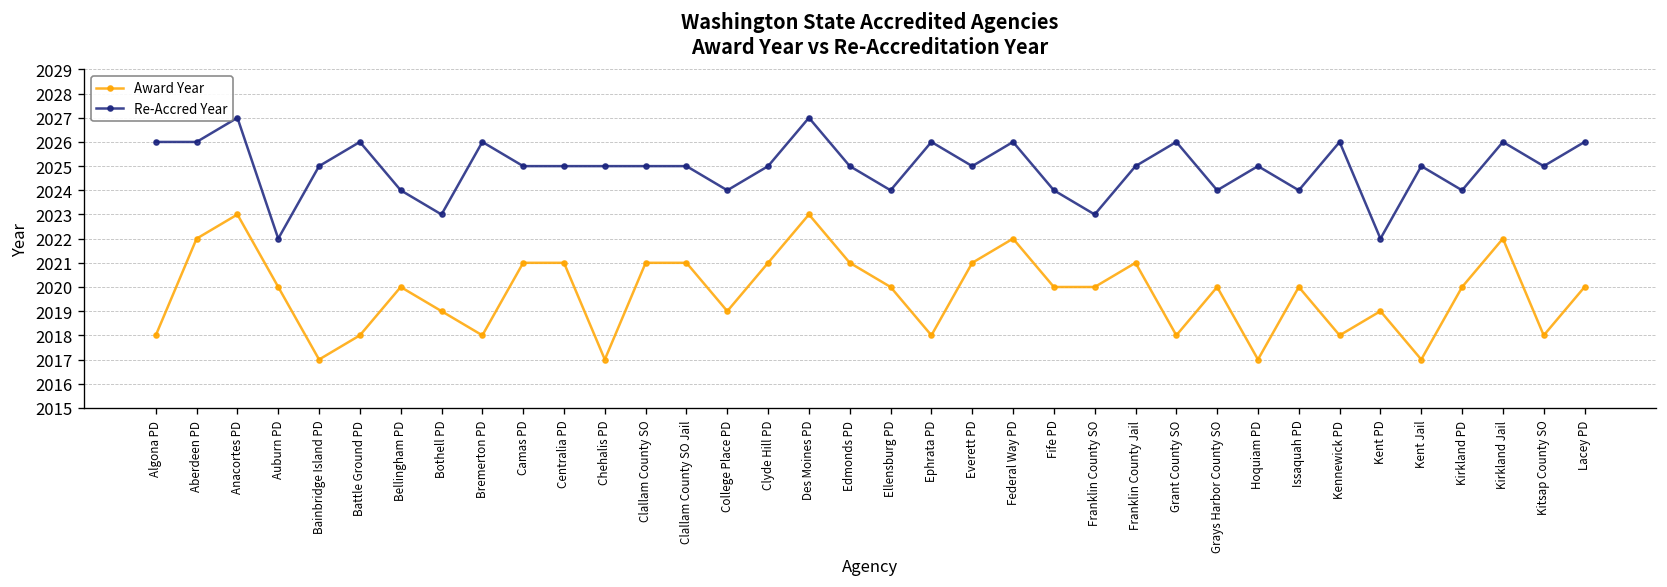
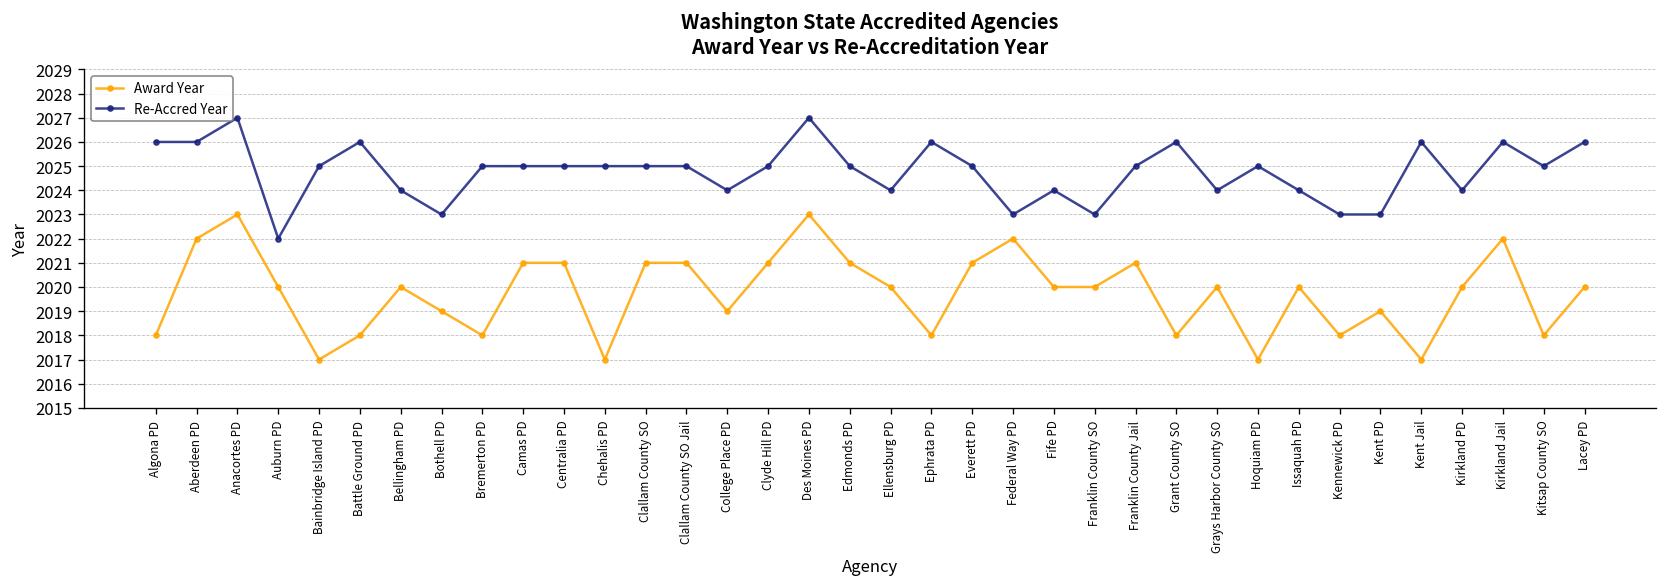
  {
    "Award Year": {
      "Algona PD": 2018,
      "Aberdeen PD": 2022,
      "Anacortes PD": 2023,
      "Auburn PD": 2020,
      "Bainbridge Island PD": 2017,
      "Battle Ground PD": 2018,
      "Bellingham PD": 2020,
      "Bothell PD": 2019,
      "Bremerton PD": 2018,
      "Camas PD": 2021,
      "Centralia PD": 2021,
      "Chehalis PD": 2017,
      "Clallam County SO": 2021,
      "Clallam County SO Jail": 2021,
      "College Place PD": 2019,
      "Clyde Hill PD": 2021,
      "Des Moines PD": 2023,
      "Edmonds PD": 2021,
      "Ellensburg PD": 2020,
      "Ephrata PD": 2018,
      "Everett PD": 2021,
      "Federal Way PD": 2022,
      "Fife PD": 2020,
      "Franklin County SO": 2020,
      "Franklin County Jail": 2021,
      "Grant County SO": 2018,
      "Grays Harbor County SO": 2020,
      "Hoquiam PD": 2017,
      "Issaquah PD": 2020,
      "Kennewick PD": 2018,
      "Kent PD": 2019,
      "Kent Jail": 2017,
      "Kirkland PD": 2020,
      "Kirkland Jail": 2022,
      "Kitsap County SO": 2018,
      "Lacey PD": 2020
    },
    "Re-Accred Year": {
      "Algona PD": 2026,
      "Aberdeen PD": 2026,
      "Anacortes PD": 2027,
      "Auburn PD": 2022,
      "Bainbridge Island PD": 2025,
      "Battle Ground PD": 2026,
      "Bellingham PD": 2024,
      "Bothell PD": 2023,
-     "Bremerton PD": 2026,
+     "Bremerton PD": 2025,
      "Camas PD": 2025,
      "Centralia PD": 2025,
      "Chehalis PD": 2025,
      "Clallam County SO": 2025,
      "Clallam County SO Jail": 2025,
      "College Place PD": 2024,
      "Clyde Hill PD": 2025,
      "Des Moines PD": 2027,
      "Edmonds PD": 2025,
      "Ellensburg PD": 2024,
      "Ephrata PD": 2026,
      "Everett PD": 2025,
-     "Federal Way PD": 2026,
+     "Federal Way PD": 2023,
      "Fife PD": 2024,
      "Franklin County SO": 2023,
      "Franklin County Jail": 2025,
      "Grant County SO": 2026,
      "Grays Harbor County SO": 2024,
      "Hoquiam PD": 2025,
      "Issaquah PD": 2024,
-     "Kennewick PD": 2026,
-     "Kent PD": 2022,
-     "Kent Jail": 2025,
+     "Kennewick PD": 2023,
+     "Kent PD": 2023,
+     "Kent Jail": 2026,
      "Kirkland PD": 2024,
      "Kirkland Jail": 2026,
      "Kitsap County SO": 2025,
      "Lacey PD": 2026
    }
  }
